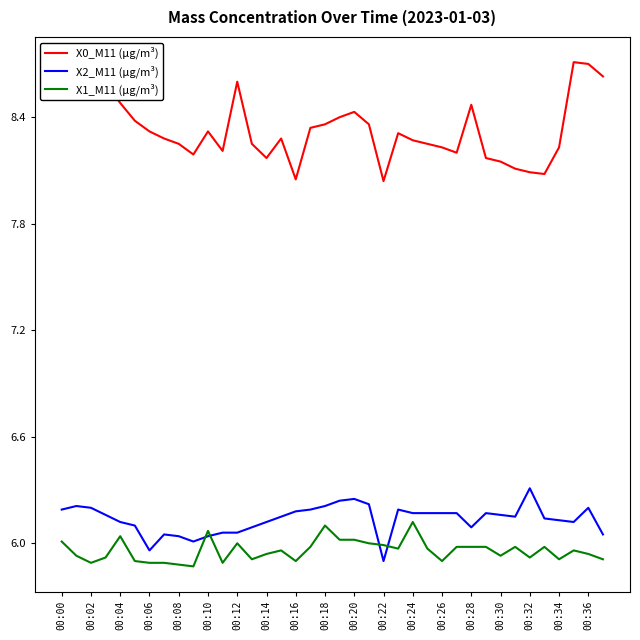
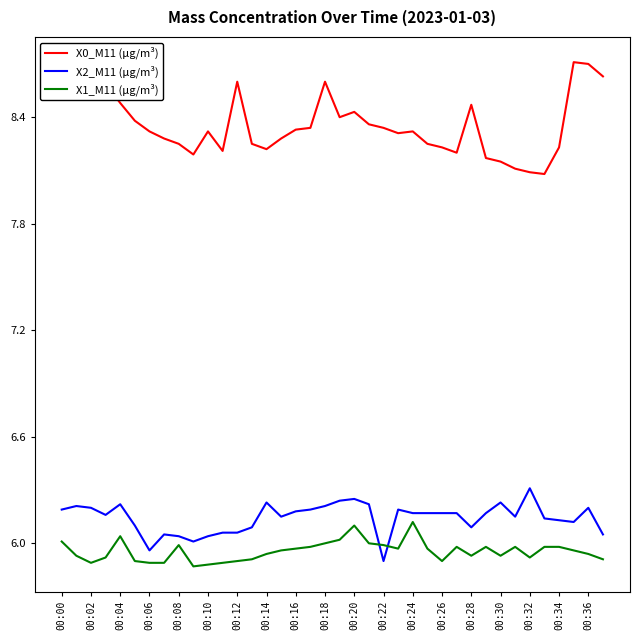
  {
    "X0_M11 (μg/m³)": {
      "00:04": 8.48,
      "00:06": 8.32,
      "00:08": 8.25,
      "00:10": 8.32,
      "00:12": 8.60,
-     "00:14": 8.17,
-     "00:16": 8.05,
-     "00:18": 8.36,
+     "00:14": 8.22,
+     "00:16": 8.33,
+     "00:18": 8.60,
      "00:20": 8.43,
-     "00:22": 8.04,
-     "00:24": 8.27,
+     "00:22": 8.34,
+     "00:24": 8.32,
      "00:26": 8.23,
      "00:28": 8.47,
      "00:30": 8.15,
      "00:32": 8.09,
      "00:34": 8.23,
      "00:36": 8.70
    },
    "X2_M11 (μg/m³)": {
      "00:00": 6.19,
      "00:02": 6.20,
-     "00:04": 6.12,
+     "00:04": 6.22,
      "00:06": 5.96,
      "00:08": 6.04,
      "00:10": 6.04,
      "00:12": 6.06,
-     "00:14": 6.12,
+     "00:14": 6.23,
      "00:16": 6.18,
      "00:18": 6.21,
      "00:20": 6.25,
      "00:22": 5.90,
      "00:24": 6.17,
      "00:26": 6.17,
      "00:28": 6.09,
-     "00:30": 6.16,
+     "00:30": 6.23,
      "00:32": 6.31,
      "00:34": 6.13,
      "00:36": 6.20
    },
    "X1_M11 (μg/m³)": {
      "00:00": 6.01,
      "00:02": 5.89,
      "00:04": 6.04,
      "00:06": 5.89,
-     "00:08": 5.88,
-     "00:10": 6.07,
-     "00:12": 6.0,
+     "00:08": 5.99,
+     "00:10": 5.88,
+     "00:12": 5.9,
      "00:14": 5.94,
-     "00:16": 5.90,
-     "00:18": 6.1,
-     "00:20": 6.02,
+     "00:16": 5.97,
+     "00:18": 6.0,
+     "00:20": 6.10,
      "00:22": 5.99,
      "00:24": 6.12,
      "00:26": 5.90,
-     "00:28": 5.98,
+     "00:28": 5.93,
      "00:30": 5.93,
      "00:32": 5.92,
-     "00:34": 5.91,
+     "00:34": 5.98,
      "00:36": 5.94
    }
  }
